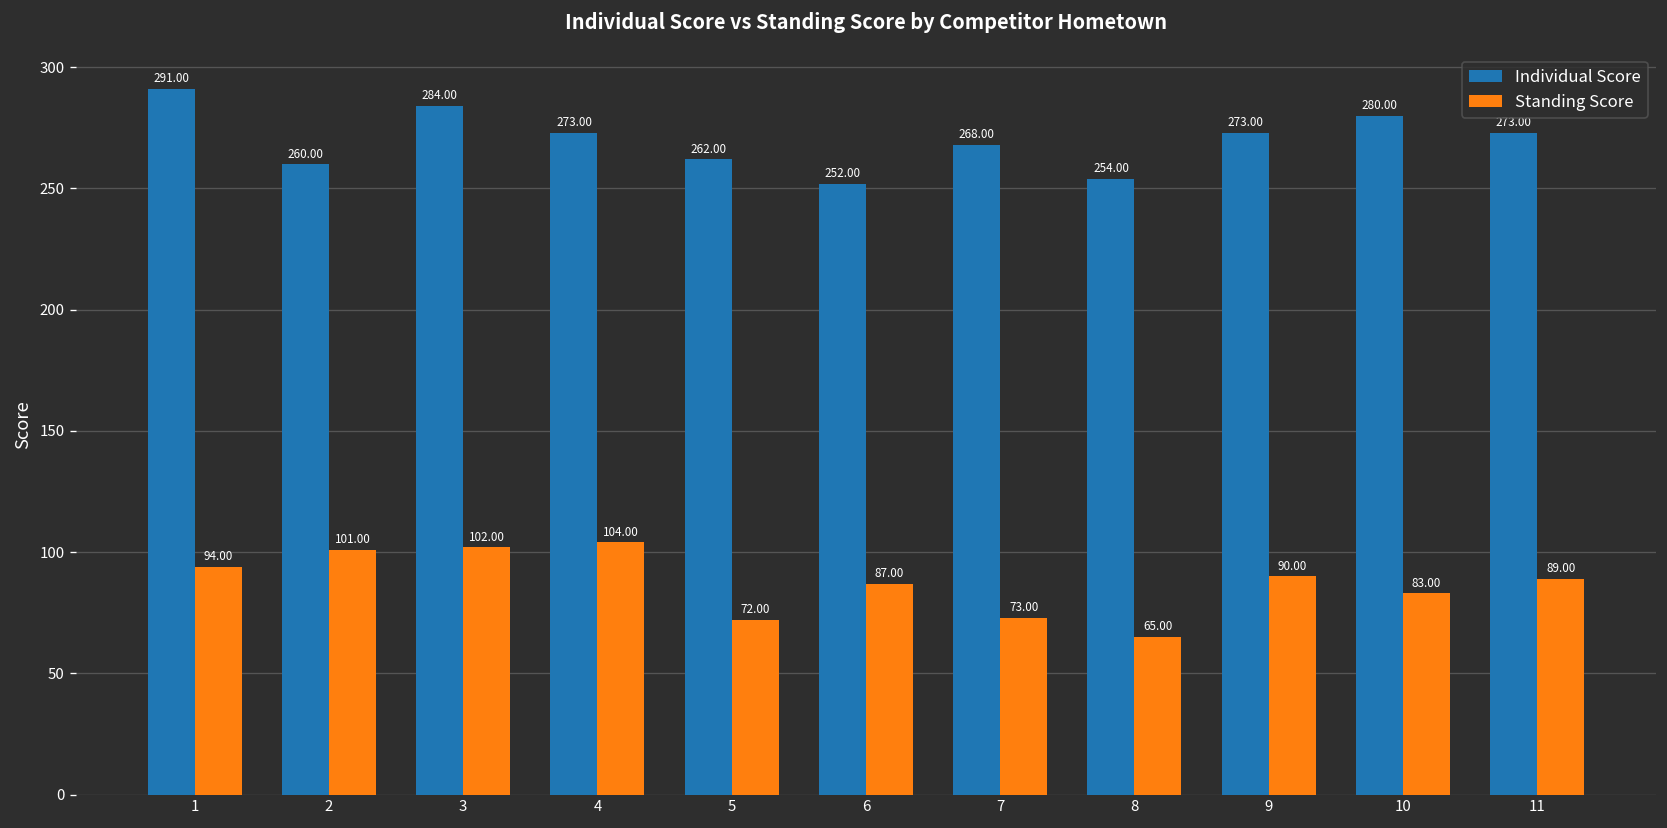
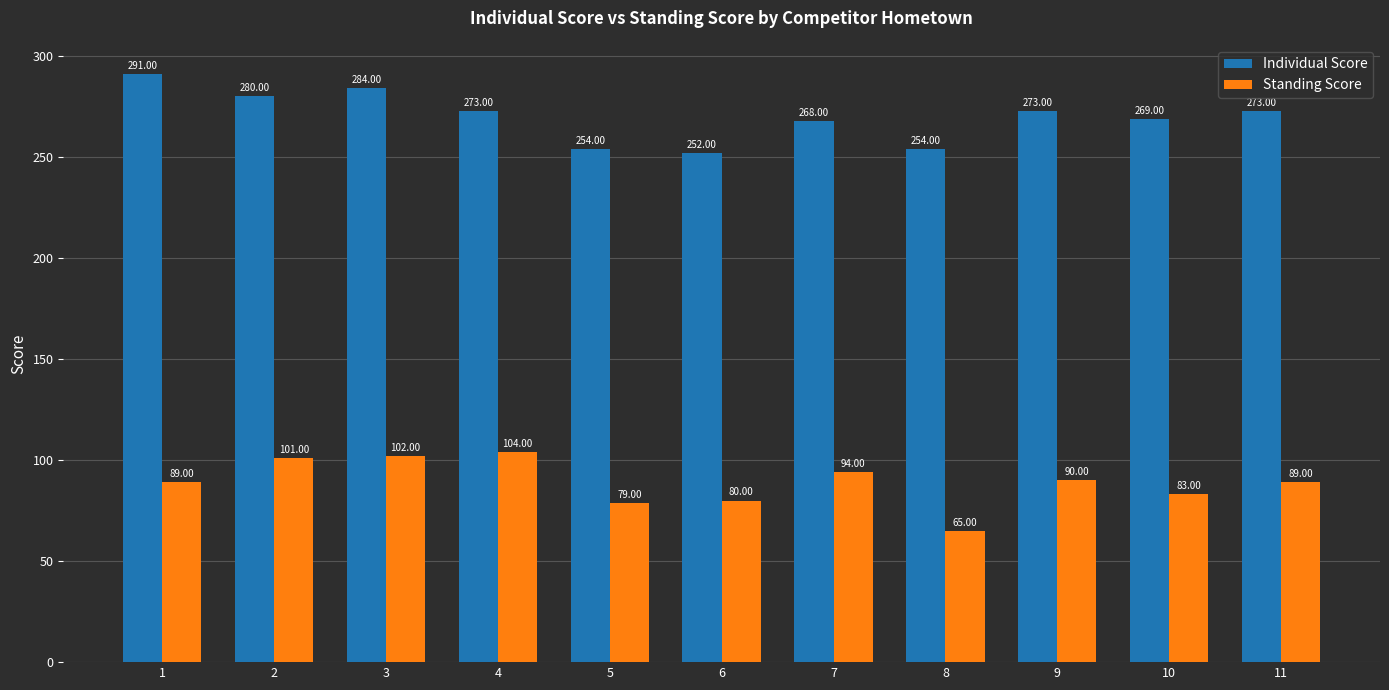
  {
    "Individual Score": {
      "1": 291.00,
-     "2": 260.00,
+     "2": 280.00,
      "3": 284.00,
      "4": 273.00,
-     "5": 262.00,
+     "5": 254.00,
      "6": 252.00,
      "7": 268.00,
      "8": 254.00,
      "9": 273.00,
-     "10": 280.00
+     "10": 269.00
    },
    "Standing Score": {
-     "1": 94.00,
+     "1": 89.00,
      "2": 101.00,
      "3": 102.00,
      "4": 104.00,
-     "5": 72.00,
-     "6": 87.00,
-     "7": 73.00,
+     "5": 79.00,
+     "6": 80.00,
+     "7": 94.00,
      "8": 65.00,
      "9": 90.00,
      "10": 83.00,
      "11": 89.00
    }
  }
